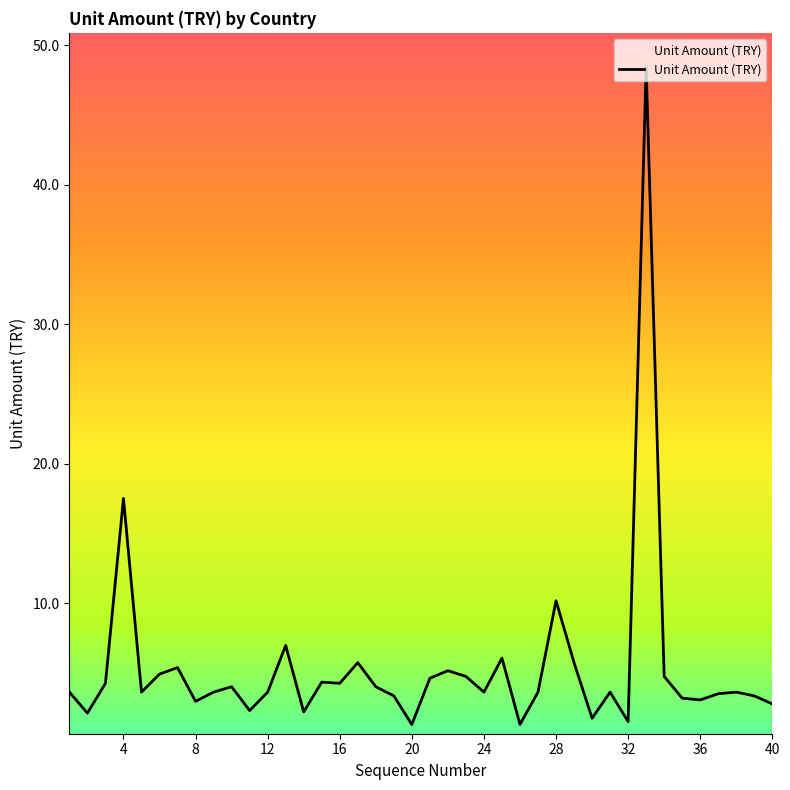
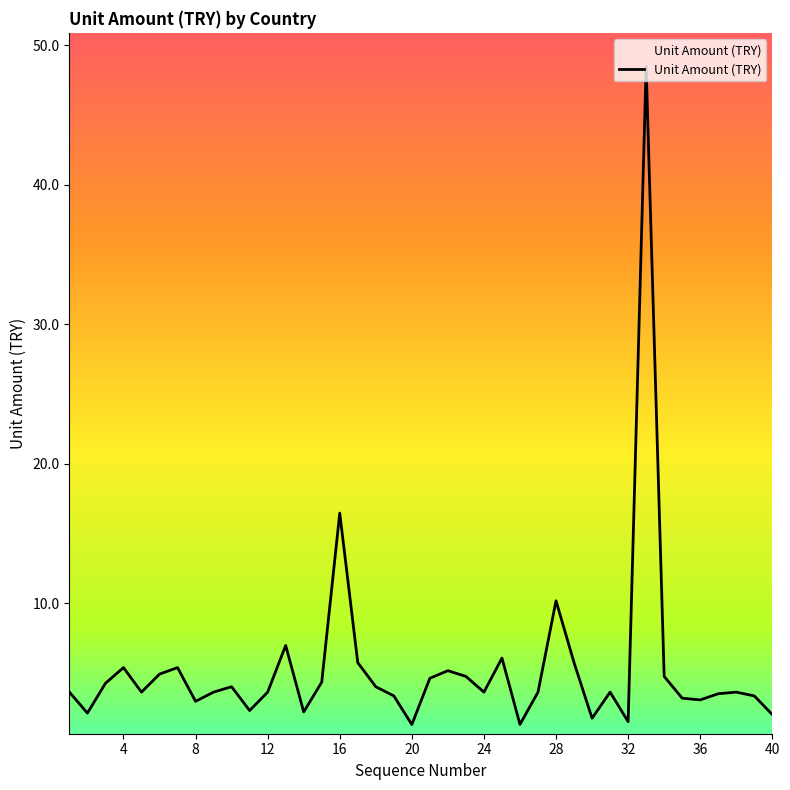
  {
-   "4": 17.5,
+   "4": 5.4,
    "8": 3.0,
    "12": 3.6,
-   "16": 4.3,
+   "16": 16.5,
    "20": 1.3,
    "24": 3.6,
    "28": 10.2,
    "32": 1.5,
    "36": 3.1,
-   "40": 2.8
+   "40": 2.0
  }
